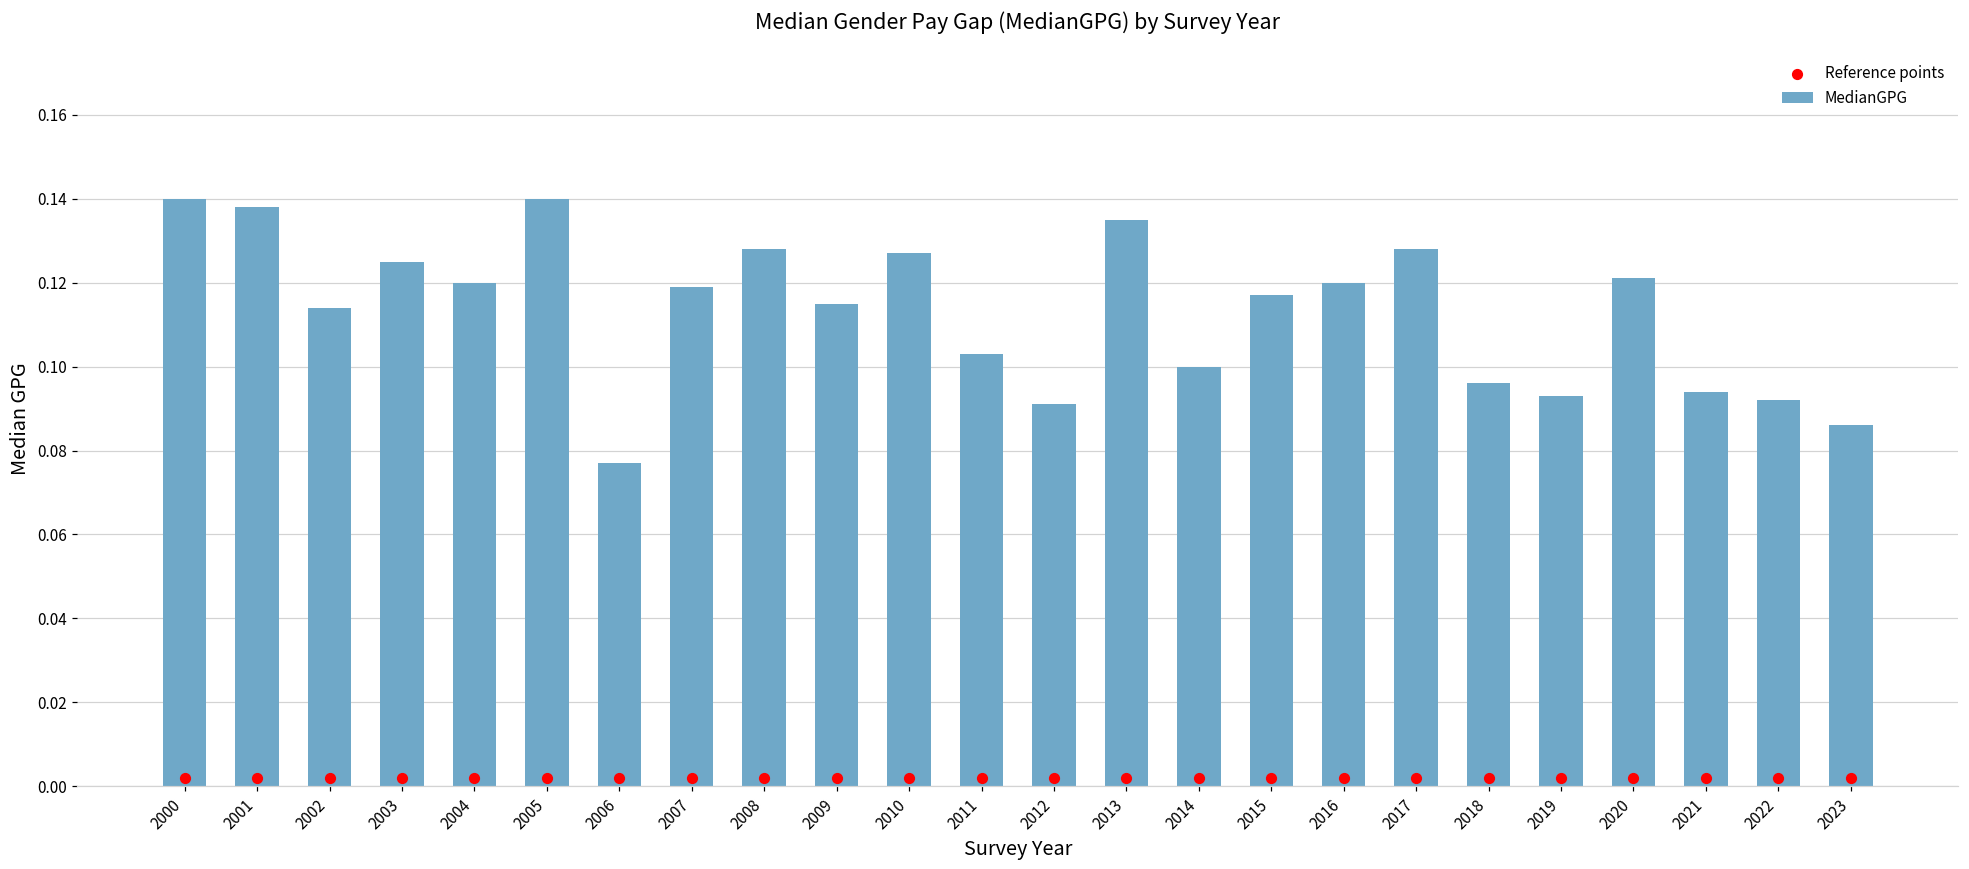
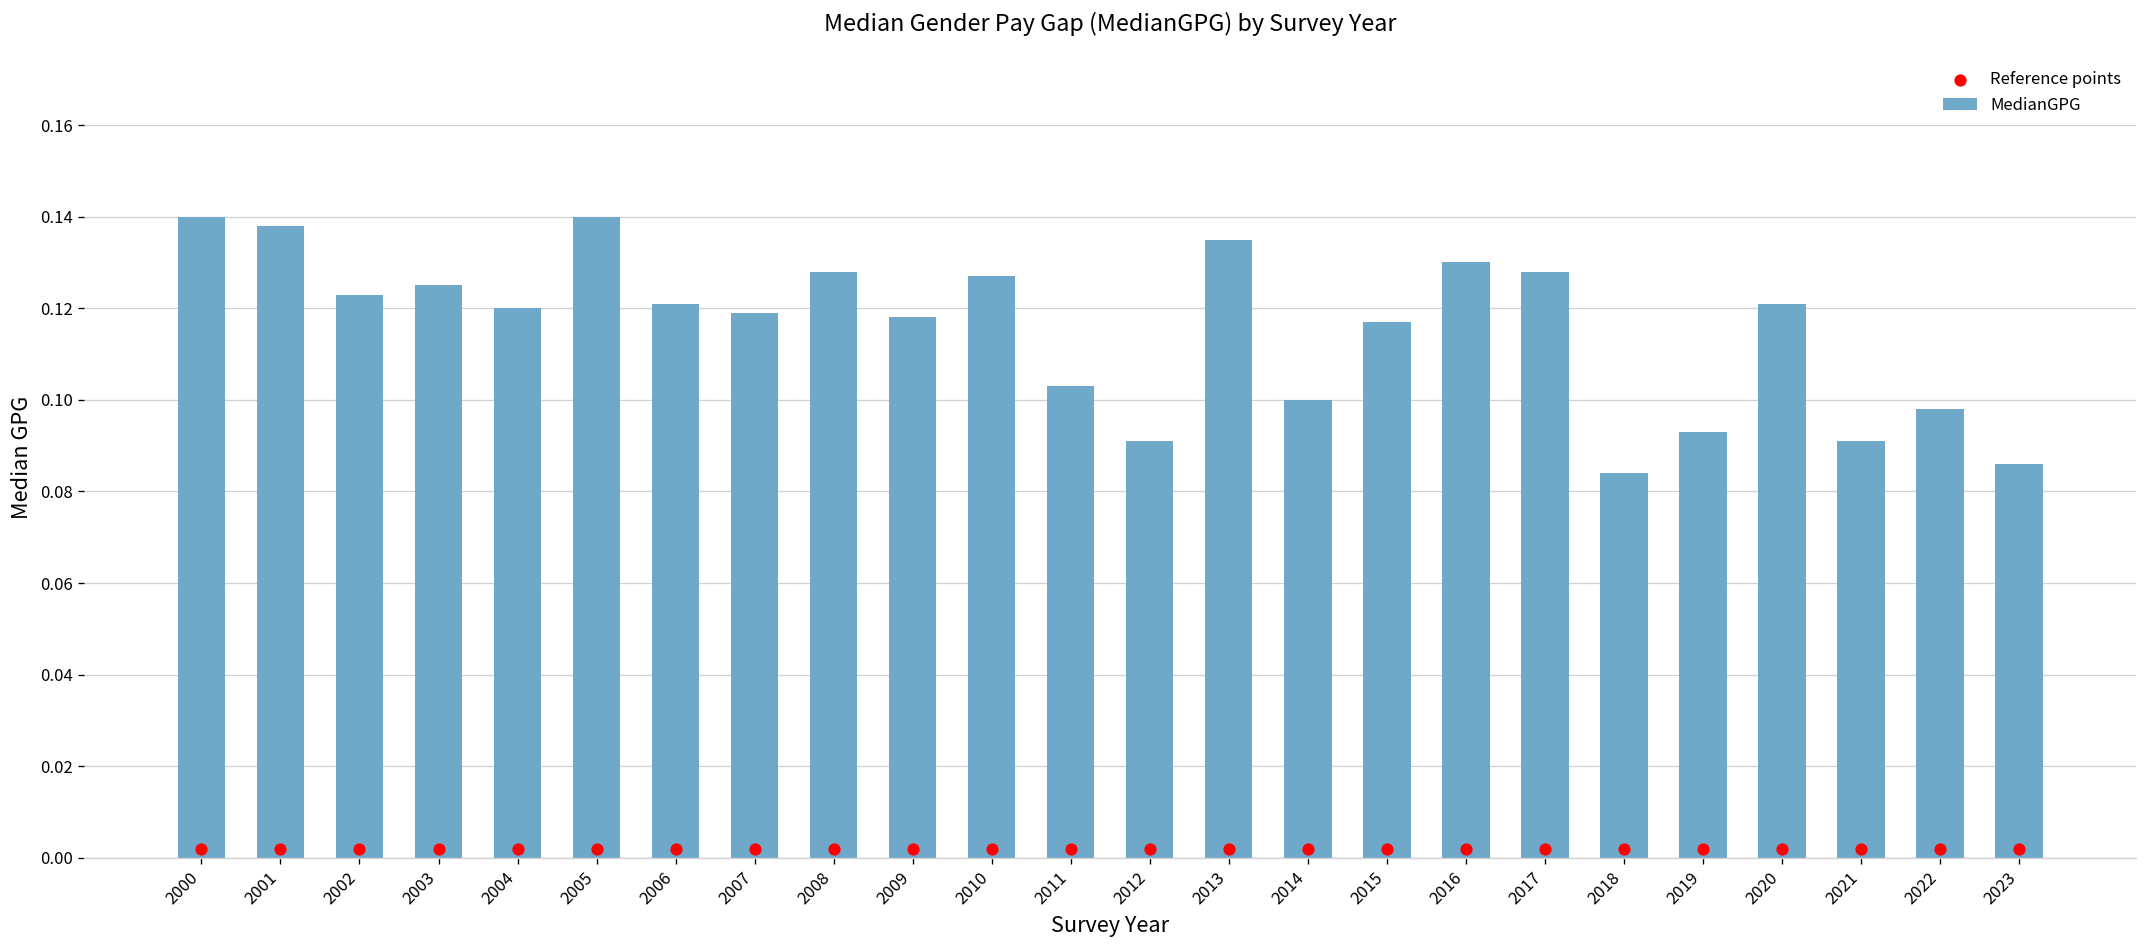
  {
    "MedianGPG": {
      "2000": 0.140,
      "2001": 0.138,
-     "2002": 0.114,
+     "2002": 0.123,
      "2003": 0.125,
      "2004": 0.120,
      "2005": 0.140,
-     "2006": 0.077,
+     "2006": 0.121,
      "2007": 0.119,
      "2008": 0.128,
-     "2009": 0.115,
+     "2009": 0.118,
      "2010": 0.127,
      "2011": 0.103,
      "2012": 0.091,
      "2013": 0.135,
      "2014": 0.100,
      "2015": 0.117,
-     "2016": 0.12,
+     "2016": 0.13,
      "2017": 0.128,
-     "2018": 0.096,
+     "2018": 0.084,
      "2019": 0.093,
      "2020": 0.121,
-     "2021": 0.094,
-     "2022": 0.092,
+     "2021": 0.091,
+     "2022": 0.098,
      "2023": 0.086
    }
  }
